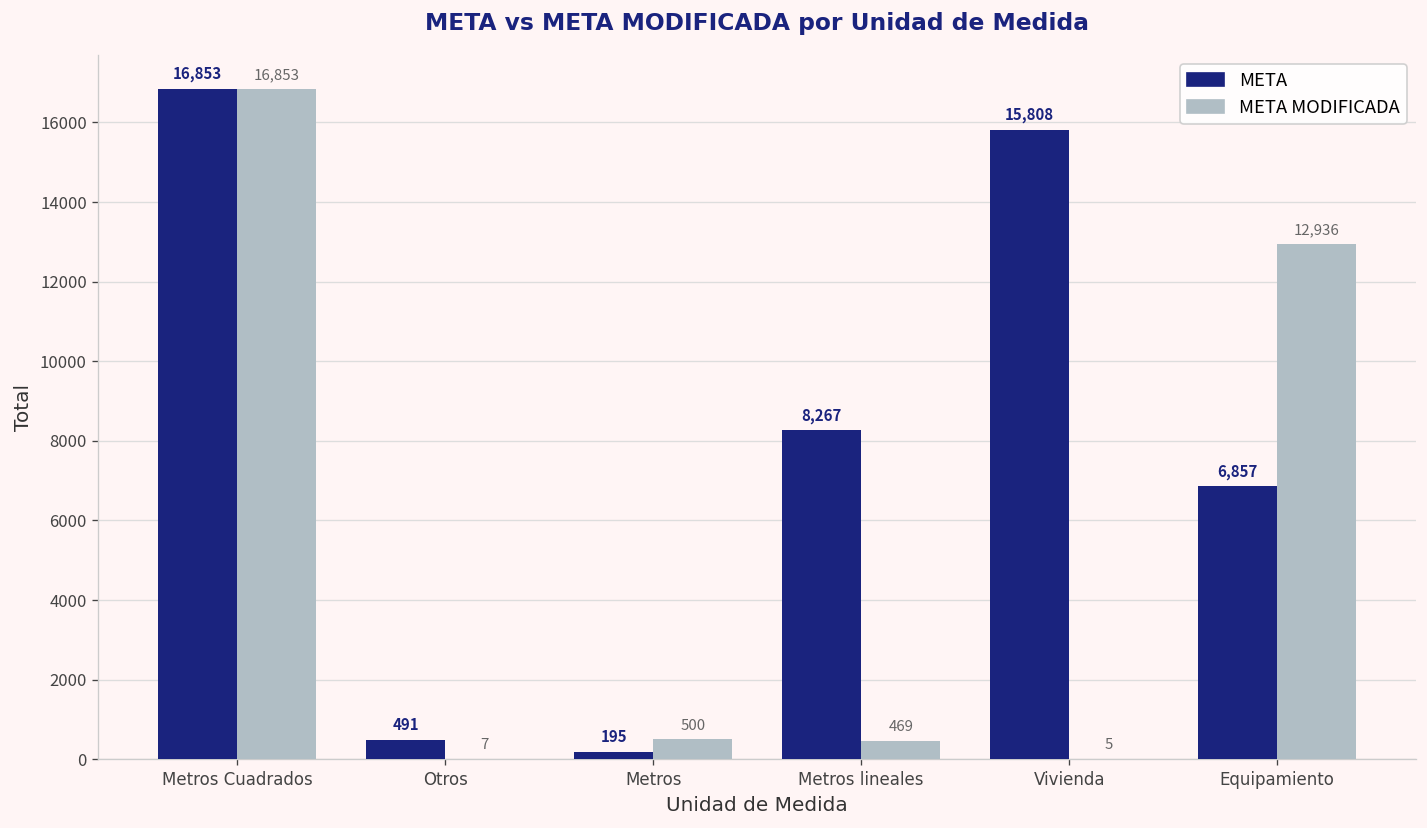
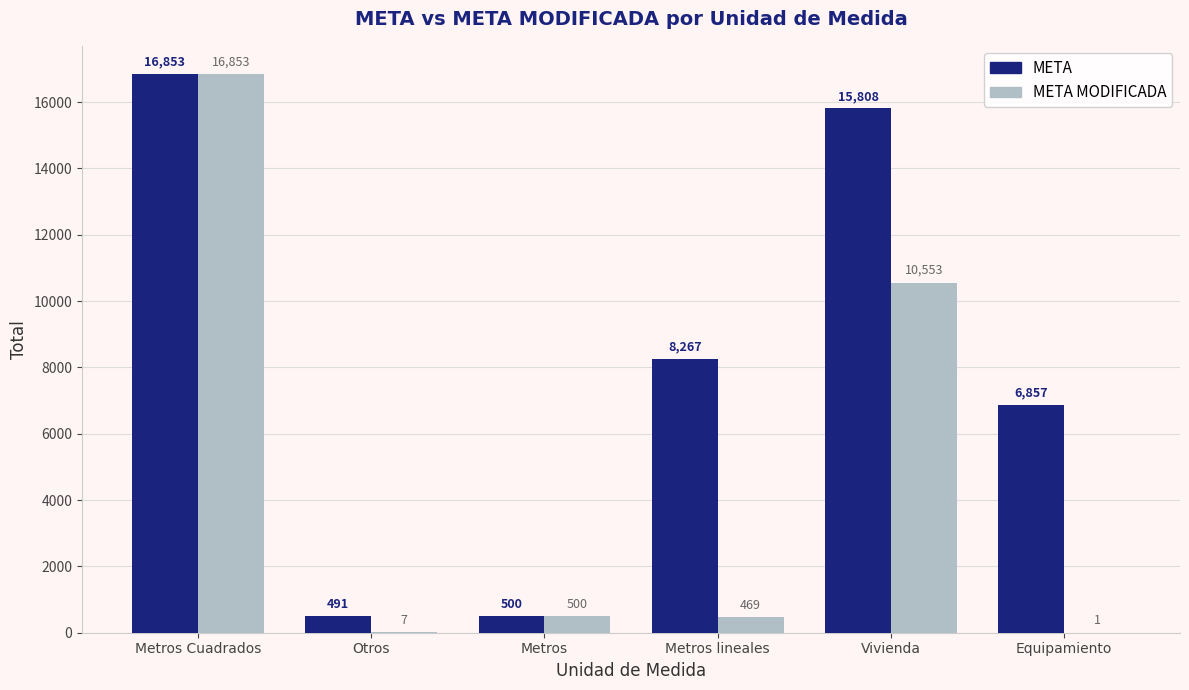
  {
    "META": {
      "Metros Cuadrados": "16,853",
      "Otros": "491",
-     "Metros": "195",
+     "Metros": "500",
      "Metros lineales": "8,267",
      "Vivienda": "15,808",
      "Equipamiento": "6,857"
    },
    "META MODIFICADA": {
      "Metros Cuadrados": "16,853",
      "Otros": "7",
      "Metros": "500",
      "Metros lineales": "469",
-     "Vivienda": "5",
-     "Equipamiento": "12,936"
+     "Vivienda": "10,553",
+     "Equipamiento": "1"
    }
  }
